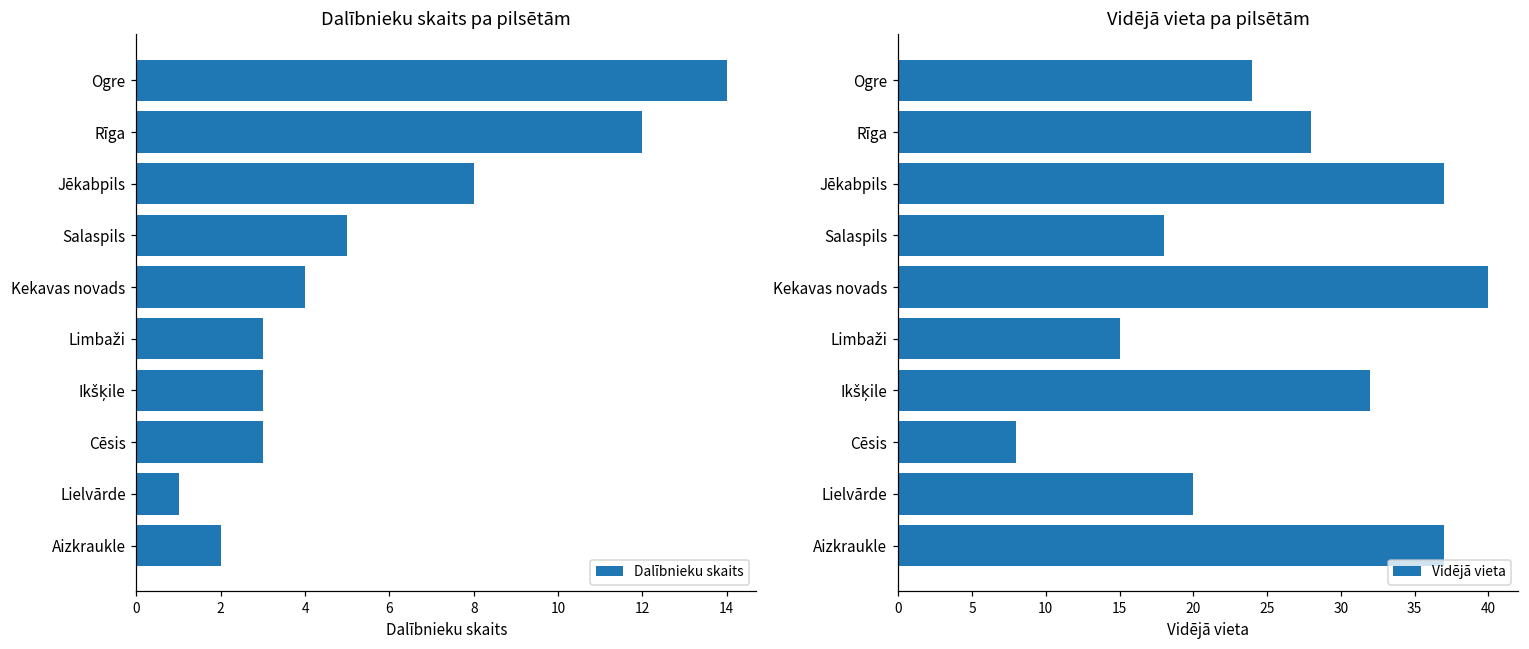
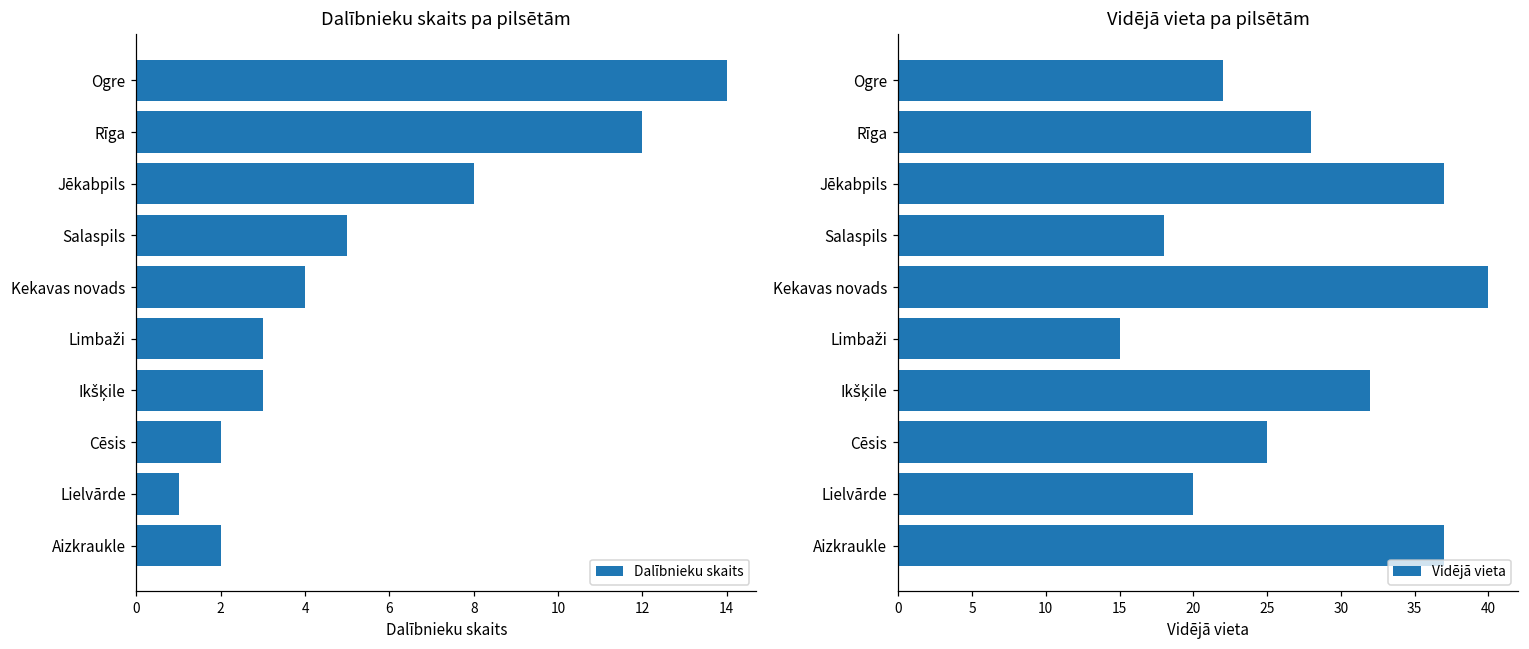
  {
    "Dalībnieku skaits pa pilsētām": {
      "Ogre": 14,
      "Rīga": 12,
      "Jēkabpils": 8,
      "Salaspils": 5,
      "Kekavas novads": 4,
      "Limbaži": 3,
      "Ikšķile": 3,
-     "Cēsis": 3,
+     "Cēsis": 2,
      "Lielvārde": 1,
      "Aizkraukle": 2
    },
    "Vidējā vieta pa pilsētām": {
-     "Ogre": 24,
+     "Ogre": 22,
      "Rīga": 28,
      "Jēkabpils": 37,
      "Salaspils": 18,
      "Kekavas novads": 40,
      "Limbaži": 15,
      "Ikšķile": 32,
-     "Cēsis": 8,
+     "Cēsis": 25,
      "Lielvārde": 20,
      "Aizkraukle": 37
    }
  }
